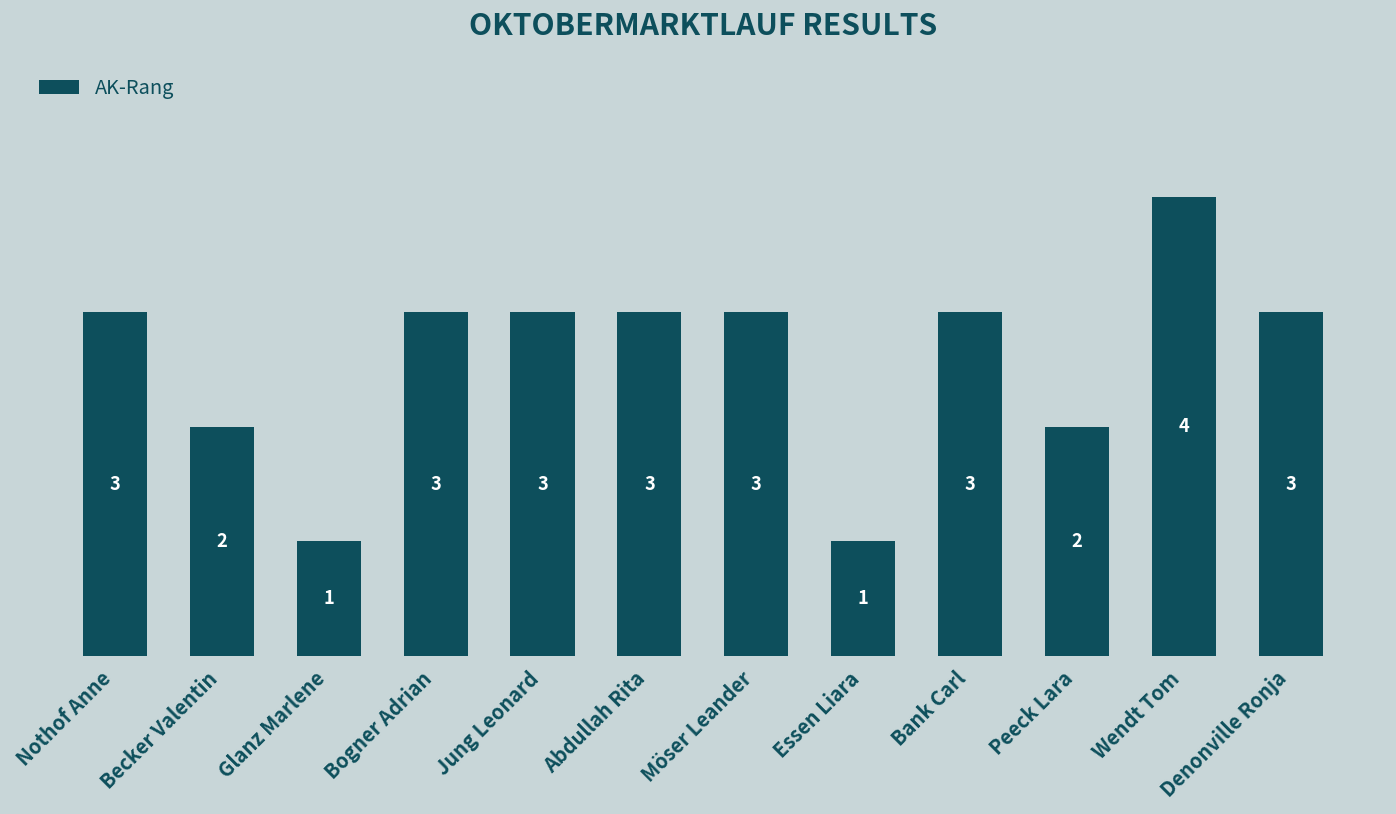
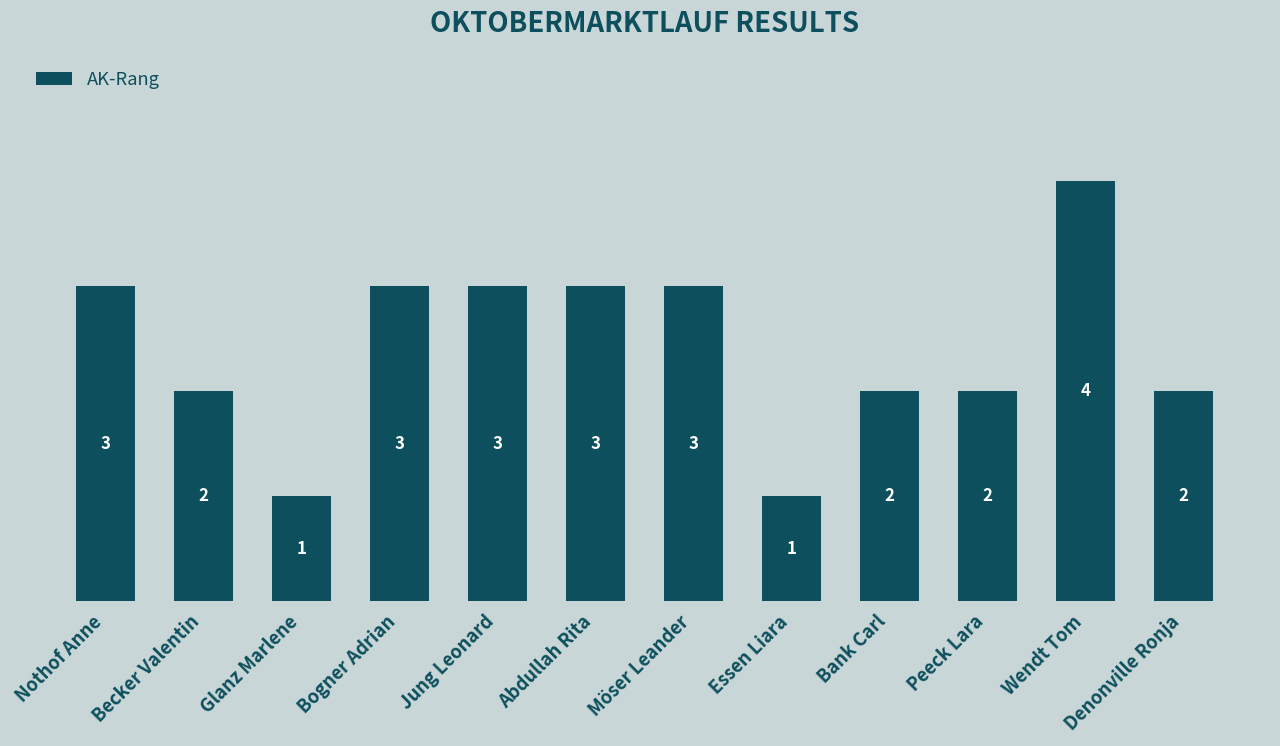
  {
    "Nothof Anne": 3,
    "Becker Valentin": 2,
    "Glanz Marlene": 1,
    "Bogner Adrian": 3,
    "Jung Leonard": 3,
    "Abdullah Rita": 3,
    "Möser Leander": 3,
    "Essen Liara": 1,
-   "Bank Carl": 3,
+   "Bank Carl": 2,
    "Peeck Lara": 2,
    "Wendt Tom": 4,
-   "Denonville Ronja": 3
+   "Denonville Ronja": 2
  }
